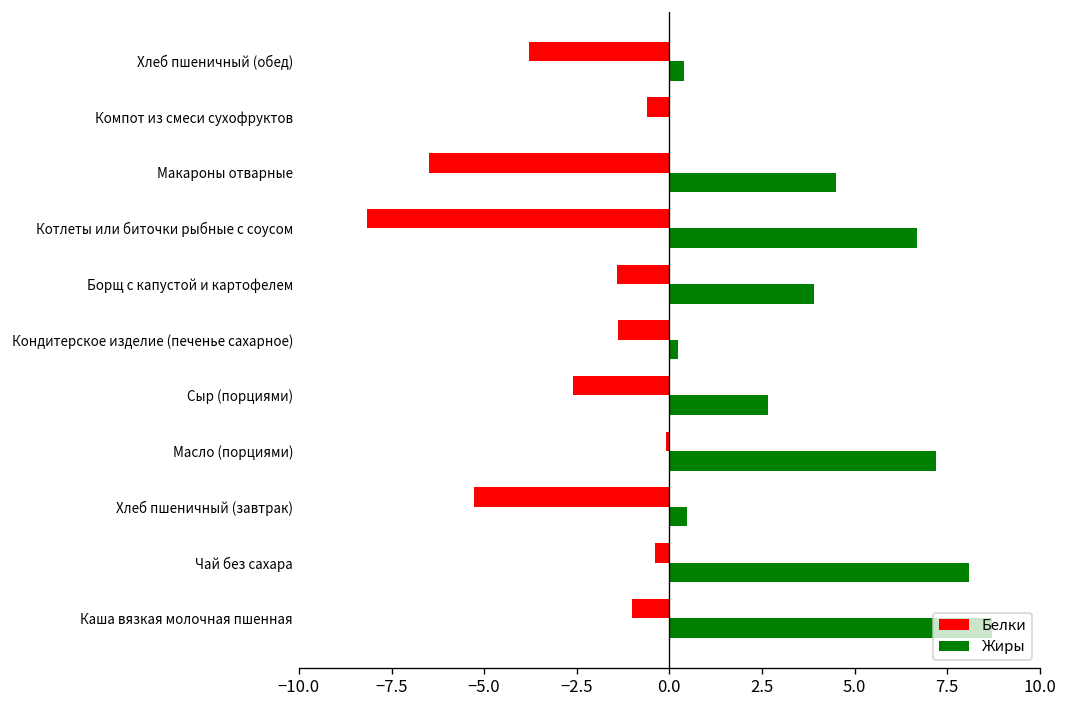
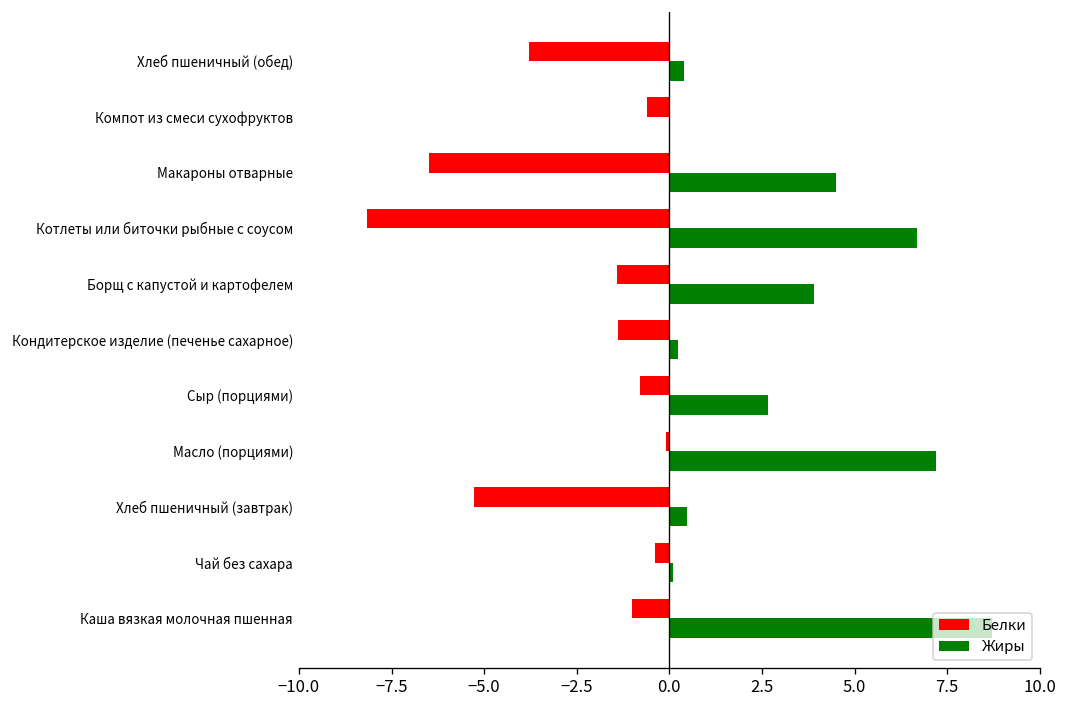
  {
    "Белки": {
      "Хлеб пшеничный (обед)": -3.8,
      "Компот из смеси сухофруктов": -0.6,
      "Макароны отварные": -6.5,
      "Котлеты или биточки рыбные с соусом": -8.2,
      "Борщ с капустой и картофелем": -1.4,
      "Кондитерское изделие (печенье сахарное)": -1.4,
-     "Сыр (порциями)": -2.6,
+     "Сыр (порциями)": -0.8,
      "Масло (порциями)": -0.1,
      "Хлеб пшеничный (завтрак)": -5.3,
      "Чай без сахара": -0.4,
      "Каша вязкая молочная пшенная": -1.0
    },
    "Жиры": {
      "Хлеб пшеничный (обед)": 0.4,
      "Компот из смеси сухофруктов": 0.0,
      "Макароны отварные": 4.5,
      "Котлеты или биточки рыбные с соусом": 6.7,
      "Борщ с капустой и картофелем": 3.9,
      "Кондитерское изделие (печенье сахарное)": 0.2,
      "Сыр (порциями)": 2.7,
      "Масло (порциями)": 7.2,
      "Хлеб пшеничный (завтрак)": 0.5,
-     "Чай без сахара": 8.1
+     "Чай без сахара": 0.1
    }
  }
